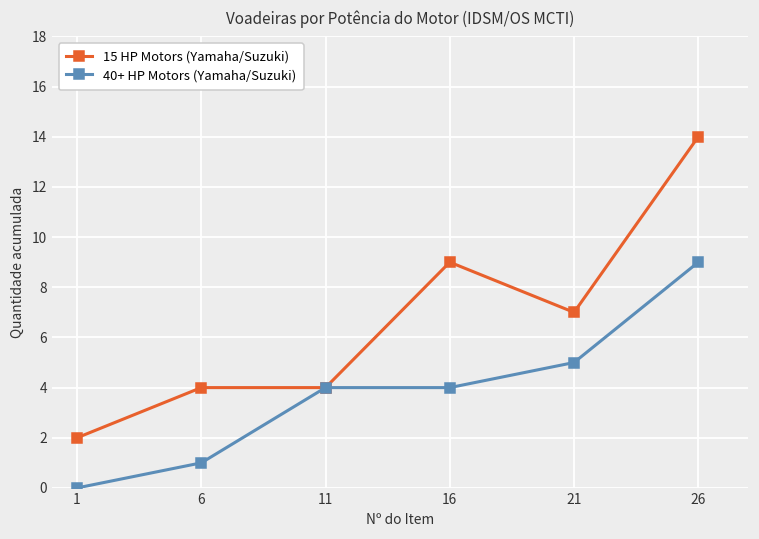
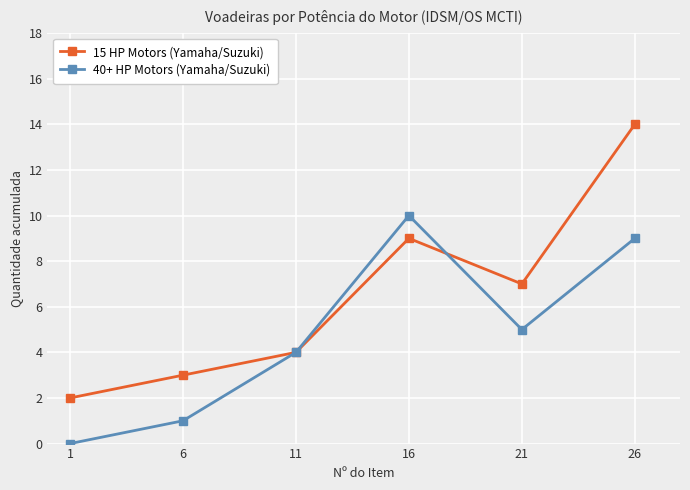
  {
    "15 HP Motors (Yamaha/Suzuki)": {
      "1": 2,
-     "6": 4,
+     "6": 3,
      "16": 9,
      "21": 7,
      "26": 14
    },
    "40+ HP Motors (Yamaha/Suzuki)": {
      "1": 0,
      "6": 1,
-     "16": 4,
+     "16": 10,
      "21": 5,
      "26": 9
    }
  }
